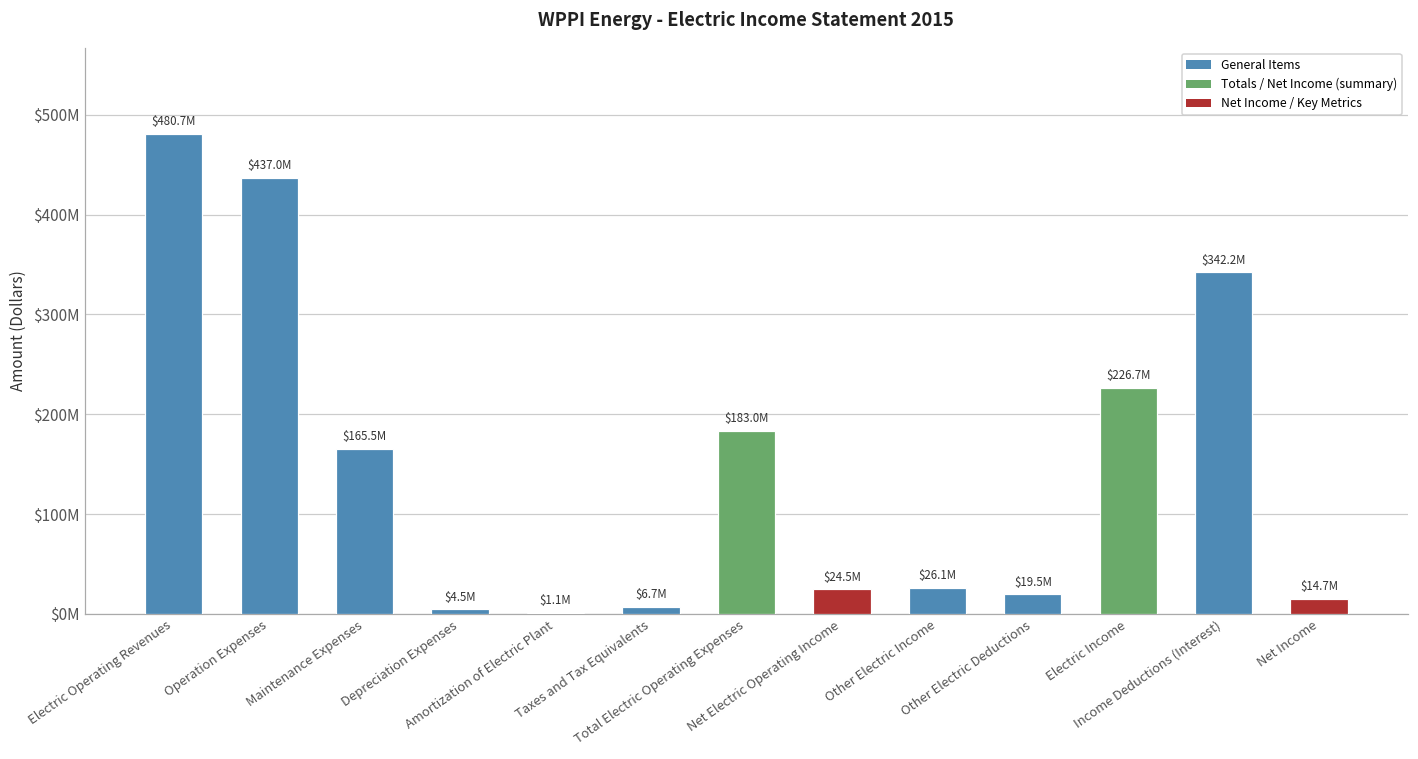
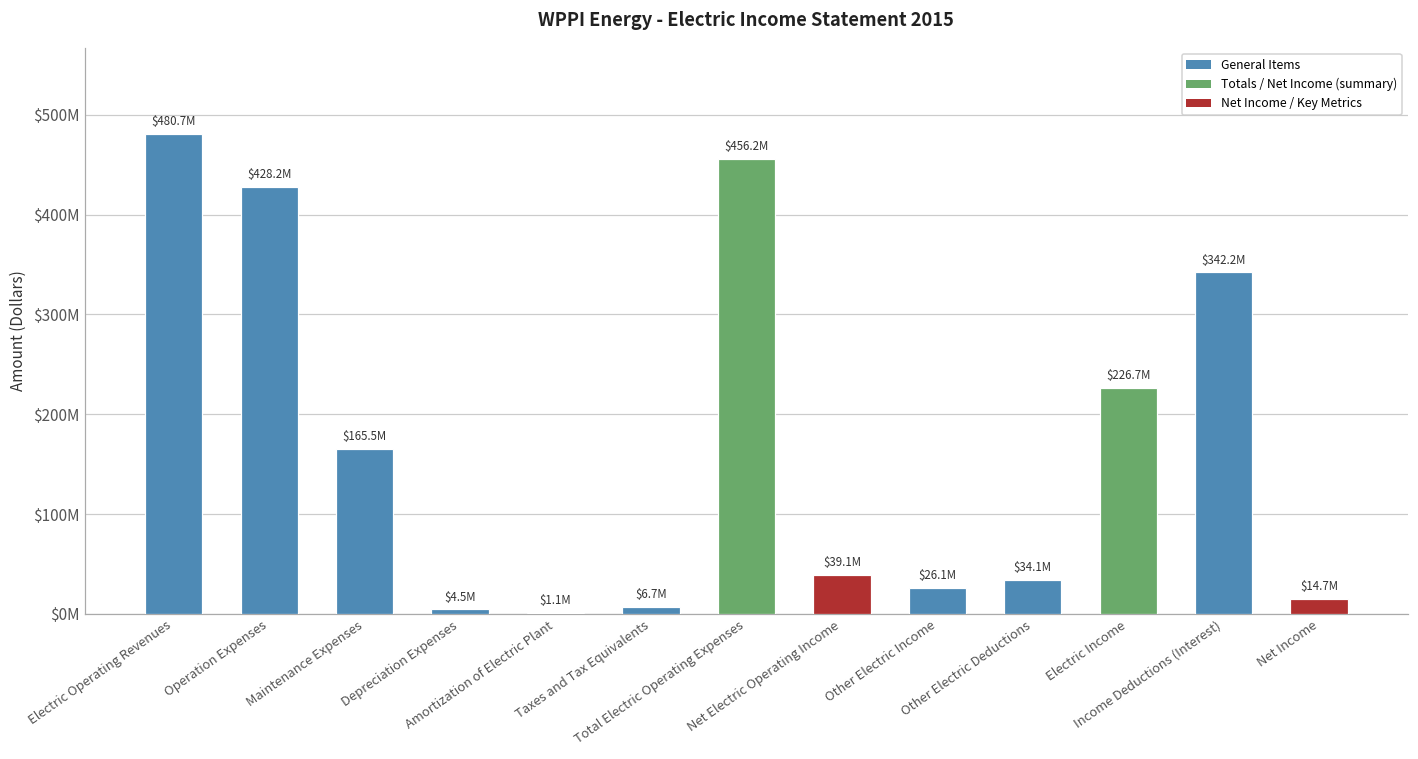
  {
    "Electric Operating Revenues": "$480.7M",
-   "Operation Expenses": "$437.0M",
+   "Operation Expenses": "$428.2M",
    "Maintenance Expenses": "$165.5M",
    "Depreciation Expenses": "$4.5M",
    "Amortization of Electric Plant": "$1.1M",
    "Taxes and Tax Equivalents": "$6.7M",
-   "Total Electric Operating Expenses": "$183.0M",
-   "Net Electric Operating Income": "$24.5M",
+   "Total Electric Operating Expenses": "$456.2M",
+   "Net Electric Operating Income": "$39.1M",
    "Other Electric Income": "$26.1M",
-   "Other Electric Deductions": "$19.5M",
+   "Other Electric Deductions": "$34.1M",
    "Electric Income": "$226.7M",
    "Income Deductions (Interest)": "$342.2M",
    "Net Income": "$14.7M"
  }
